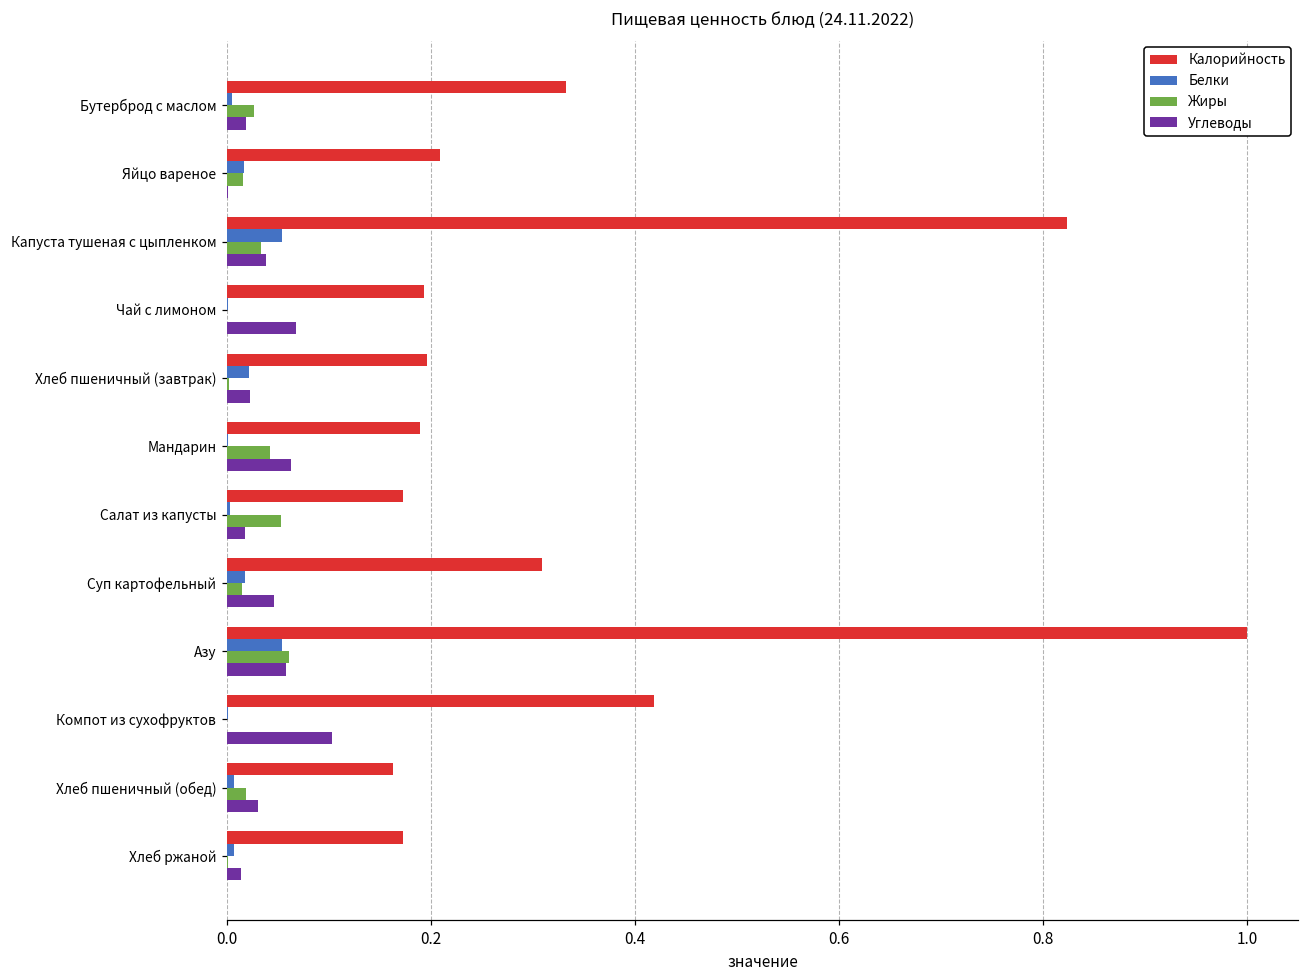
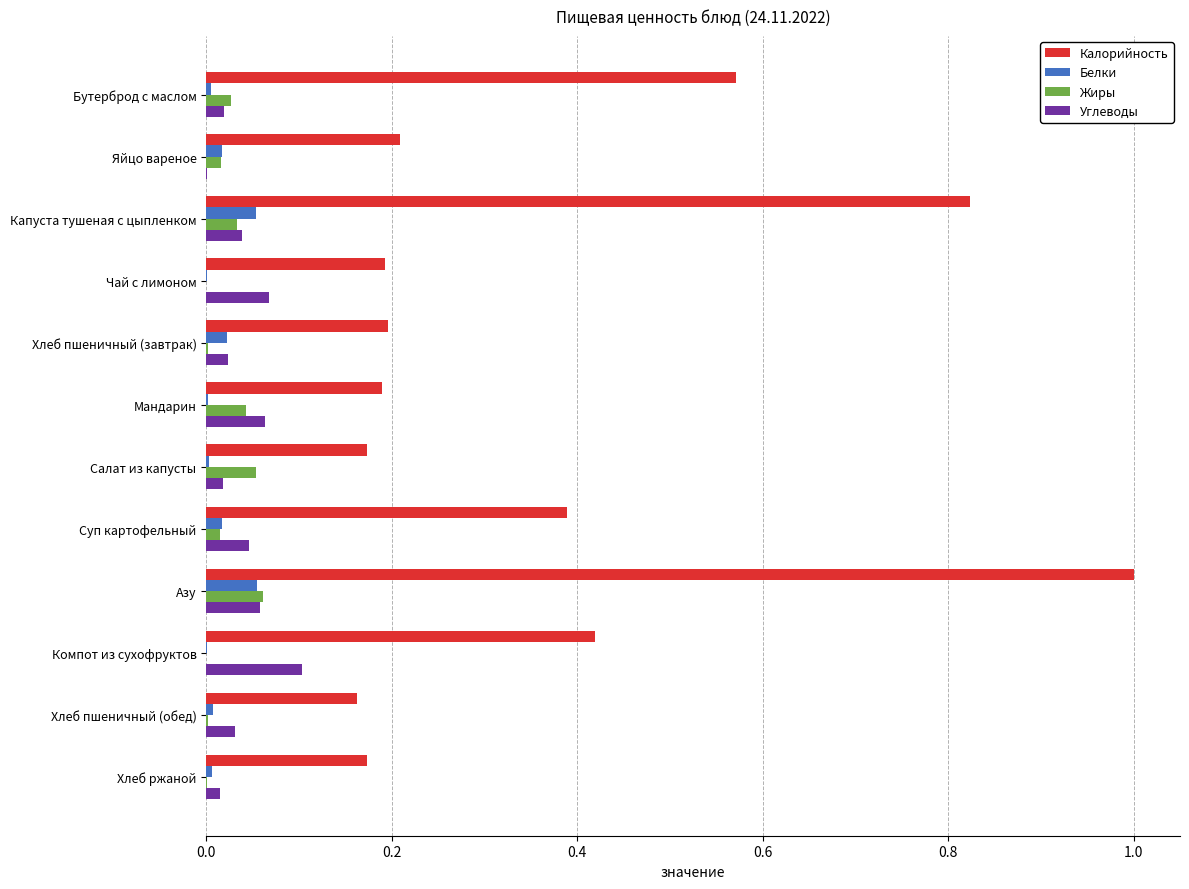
  {
    "Калорийность": {
-     "Бутерброд с маслом": 0.33,
+     "Бутерброд с маслом": 0.57,
      "Яйцо вареное": 0.21,
      "Капуста тушеная с цыпленком": 0.82,
      "Чай с лимоном": 0.19,
      "Хлеб пшеничный (завтрак)": 0.20,
      "Мандарин": 0.19,
      "Салат из капусты": 0.17,
-     "Суп картофельный": 0.31,
+     "Суп картофельный": 0.39,
      "Азу": 1.00,
      "Компот из сухофруктов": 0.42,
      "Хлеб пшеничный (обед)": 0.16,
      "Хлеб ржаной": 0.17
    },
    "Белки": {
      "Бутерброд с маслом": 0.00,
      "Яйцо вареное": 0.02,
      "Капуста тушеная с цыпленком": 0.05,
      "Хлеб пшеничный (завтрак)": 0.02,
      "Салат из капусты": 0.00,
      "Суп картофельный": 0.02,
      "Азу": 0.05,
      "Хлеб пшеничный (обед)": 0.01,
      "Хлеб ржаной": 0.01
    },
    "Жиры": {
      "Бутерброд с маслом": 0.03,
      "Яйцо вареное": 0.02,
      "Капуста тушеная с цыпленком": 0.03,
      "Чай с лимоном": 0.00,
      "Мандарин": 0.04,
      "Салат из капусты": 0.05,
      "Суп картофельный": 0.01,
      "Азу": 0.06,
      "Компот из сухофруктов": 0.00,
-     "Хлеб пшеничный (обед)": 0.02
+     "Хлеб пшеничный (обед)": 0.00
    },
    "Углеводы": {
      "Бутерброд с маслом": 0.02,
      "Капуста тушеная с цыпленком": 0.04,
      "Чай с лимоном": 0.07,
      "Хлеб пшеничный (завтрак)": 0.02,
      "Мандарин": 0.06,
      "Салат из капусты": 0.02,
      "Суп картофельный": 0.05,
      "Азу": 0.06,
      "Компот из сухофруктов": 0.10,
      "Хлеб пшеничный (обед)": 0.03,
      "Хлеб ржаной": 0.01
    }
  }
